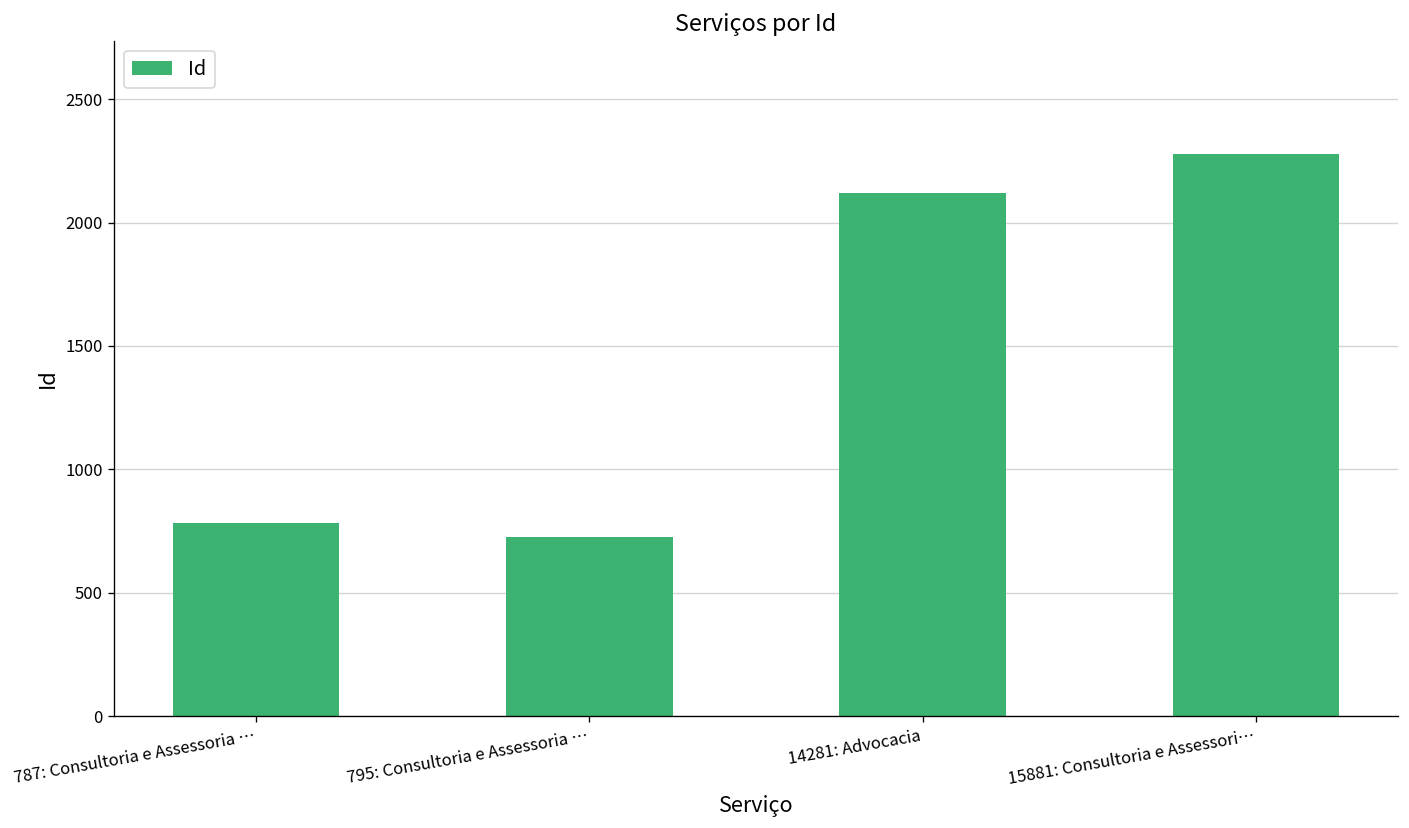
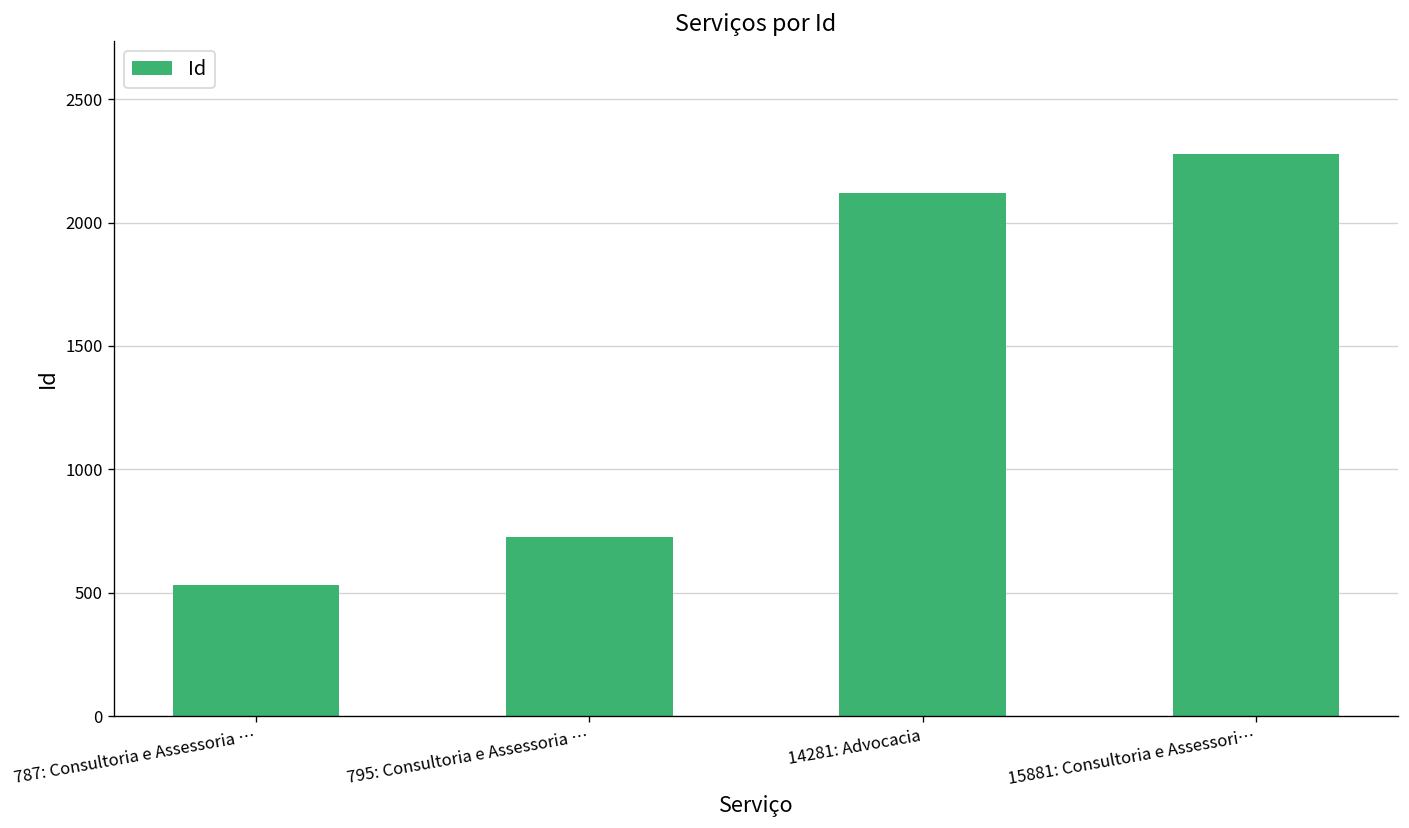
  {
-   "787: Consultoria e Assessoria …": 780,
+   "787: Consultoria e Assessoria …": 530,
    "795: Consultoria e Assessoria …": 730,
    "14281: Advocacia": 2120,
    "15881: Consultoria e Assessori…": 2280
  }
